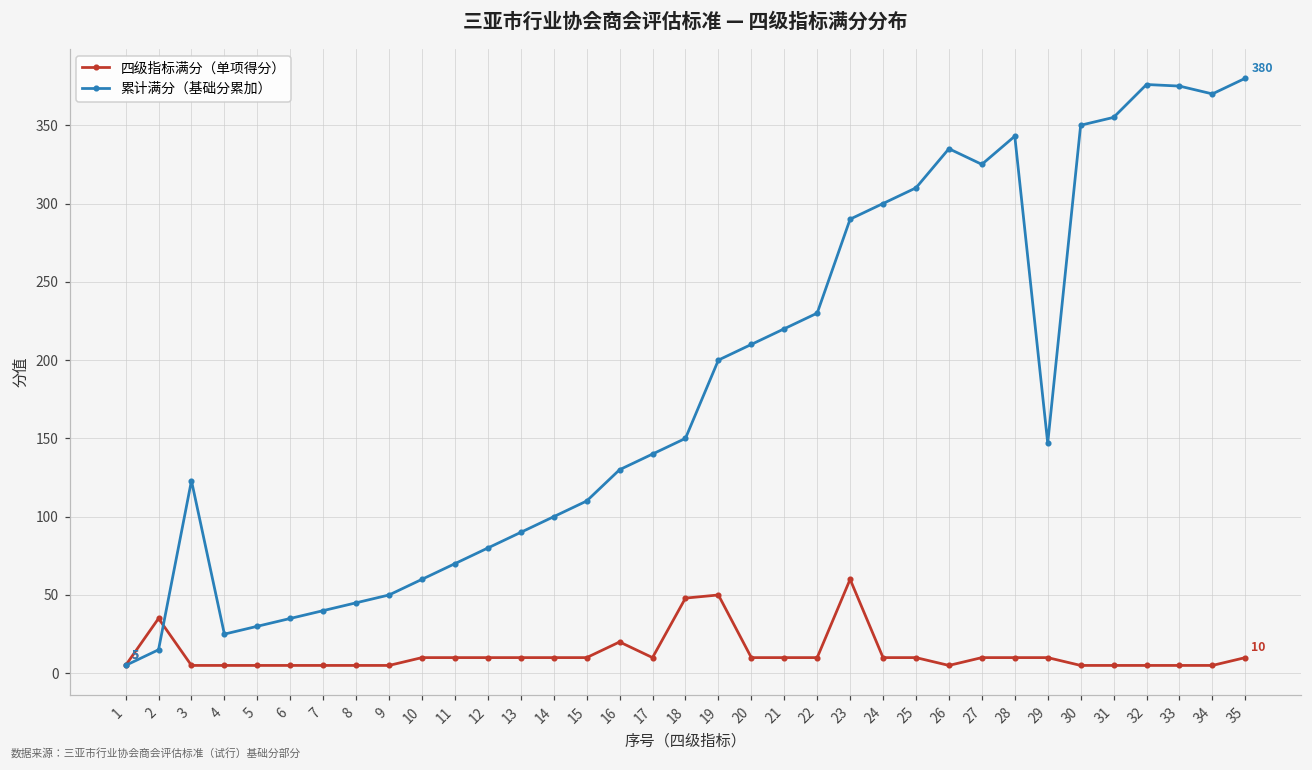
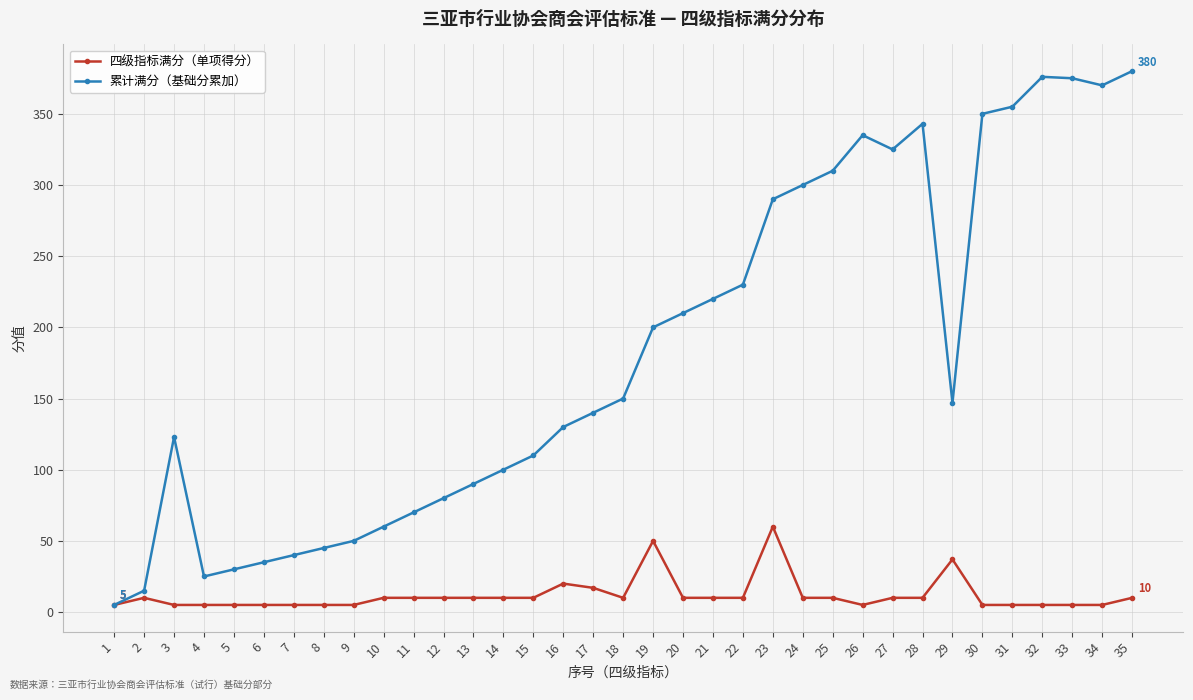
  {
    "四级指标满分（单项得分）": {
-     "2": 35,
+     "2": 10,
      "3": 5,
      "4": 5,
      "5": 5,
      "6": 5,
      "7": 5,
      "8": 5,
      "9": 5,
      "10": 10,
      "11": 10,
      "12": 10,
      "13": 10,
      "14": 10,
      "15": 10,
      "16": 20,
-     "17": 10,
-     "18": 48,
+     "17": 17,
+     "18": 10,
      "19": 50,
      "20": 10,
      "21": 10,
      "22": 10,
      "23": 60,
      "24": 10,
      "25": 10,
      "26": 5,
      "27": 10,
      "28": 10,
-     "29": 10,
+     "29": 37,
      "30": 5,
      "31": 5,
      "32": 5,
      "33": 5,
      "34": 5
    },
    "累计满分（基础分累加）": {
      "35": 380
    }
  }
